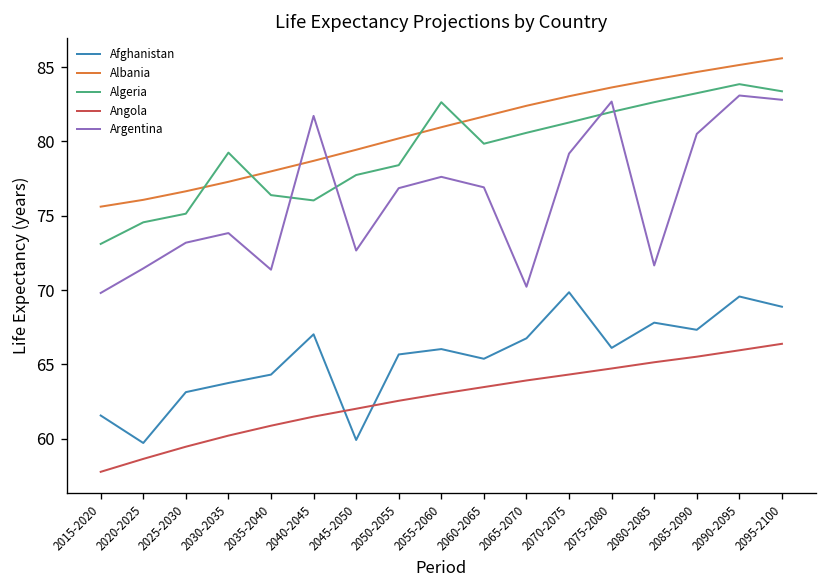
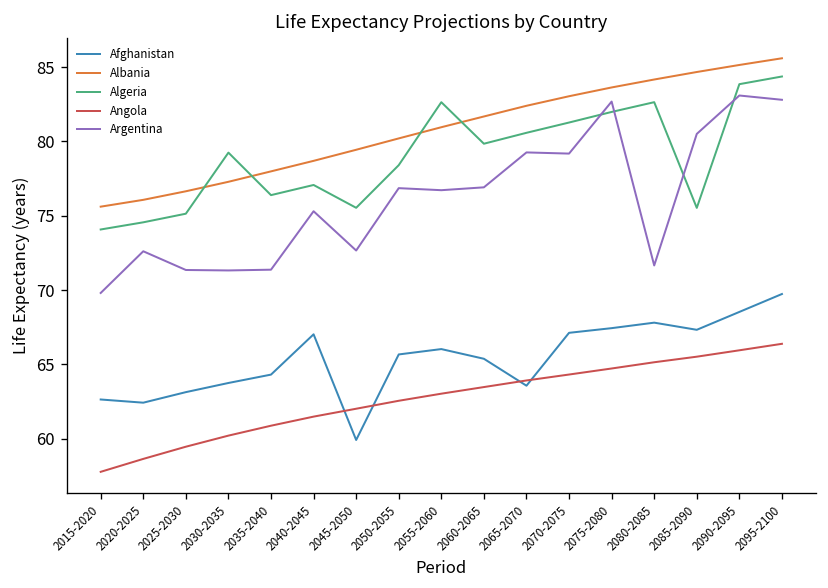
  {
    "Afghanistan": {
-     "2015-2020": 61.6,
-     "2020-2025": 59.7,
+     "2015-2020": 62.6,
+     "2020-2025": 62.4,
      "2025-2030": 63.1,
      "2030-2035": 63.8,
      "2035-2040": 64.3,
      "2040-2045": 67.0,
      "2045-2050": 59.9,
      "2050-2055": 65.7,
      "2055-2060": 66.0,
      "2060-2065": 65.4,
-     "2065-2070": 66.8,
-     "2070-2075": 69.9,
-     "2075-2080": 66.1,
+     "2065-2070": 63.6,
+     "2070-2075": 67.1,
+     "2075-2080": 67.4,
      "2080-2085": 67.8,
      "2085-2090": 67.3,
-     "2090-2095": 69.6,
-     "2095-2100": 68.9
+     "2090-2095": 68.5,
+     "2095-2100": 69.7
    },
    "Algeria": {
-     "2015-2020": 73.1,
+     "2015-2020": 74.1,
      "2020-2025": 74.6,
      "2025-2030": 75.1,
      "2030-2035": 79.2,
      "2035-2040": 76.4,
-     "2040-2045": 76.0,
-     "2045-2050": 77.7,
+     "2040-2045": 77.1,
+     "2045-2050": 75.5,
      "2050-2055": 78.4,
      "2055-2060": 82.6,
      "2060-2065": 79.8,
      "2065-2070": 80.6,
      "2070-2075": 81.3,
      "2075-2080": 82.0,
      "2080-2085": 82.6,
-     "2085-2090": 83.2,
+     "2085-2090": 75.5,
      "2090-2095": 83.9,
-     "2095-2100": 83.4
+     "2095-2100": 84.4
    },
    "Argentina": {
      "2015-2020": 69.8,
-     "2020-2025": 71.5,
-     "2025-2030": 73.2,
-     "2030-2035": 73.8,
+     "2020-2025": 72.6,
+     "2025-2030": 71.4,
+     "2030-2035": 71.3,
      "2035-2040": 71.4,
-     "2040-2045": 81.7,
+     "2040-2045": 75.3,
      "2045-2050": 72.7,
      "2050-2055": 76.9,
-     "2055-2060": 77.6,
+     "2055-2060": 76.7,
      "2060-2065": 76.9,
-     "2065-2070": 70.2,
+     "2065-2070": 79.3,
      "2070-2075": 79.2,
      "2075-2080": 82.7,
      "2080-2085": 71.7,
      "2085-2090": 80.5,
      "2090-2095": 83.1,
      "2095-2100": 82.8
    }
  }
